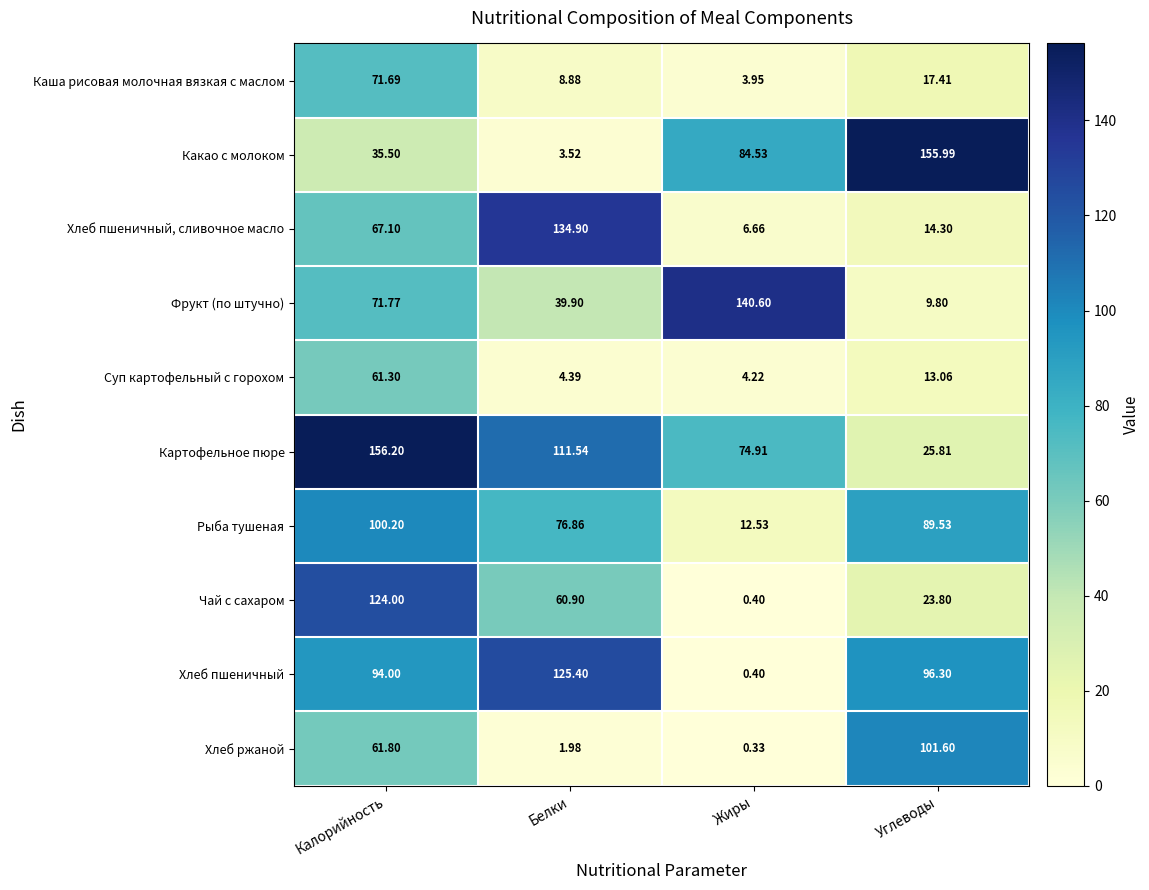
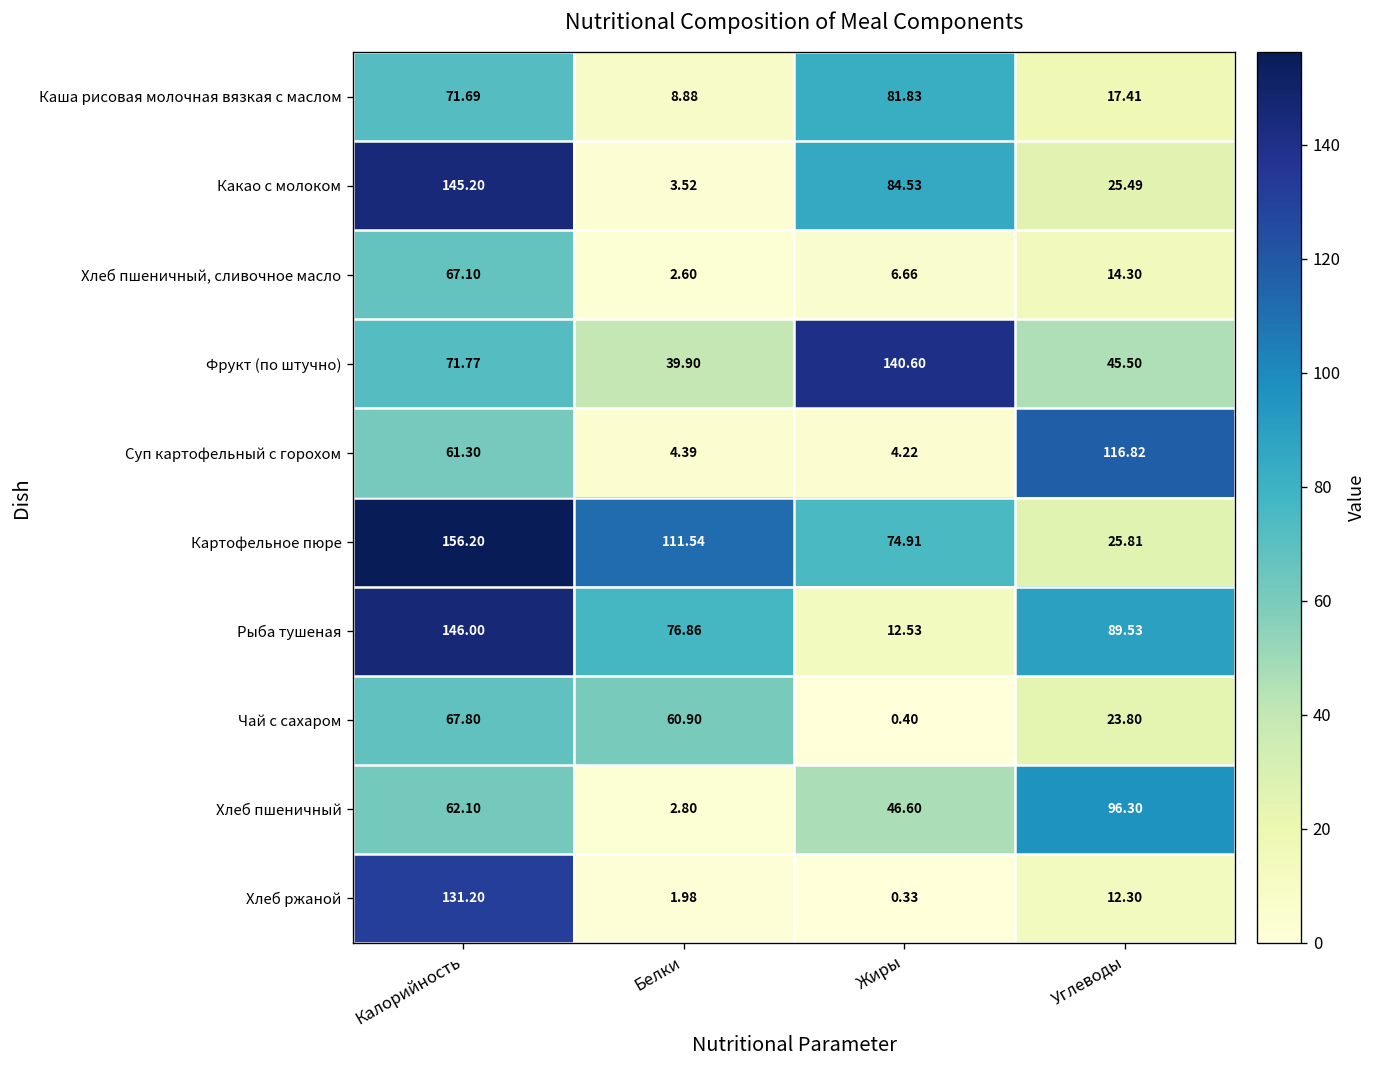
  {
    "Каша рисовая молочная вязкая с маслом": {
      "Калорийность": 71.69,
      "Белки": 8.88,
-     "Жиры": 3.95,
+     "Жиры": 81.83,
      "Углеводы": 17.41
    },
    "Какао с молоком": {
-     "Калорийность": 35.50,
+     "Калорийность": 145.20,
      "Белки": 3.52,
      "Жиры": 84.53,
-     "Углеводы": 155.99
+     "Углеводы": 25.49
    },
    "Хлеб пшеничный, сливочное масло": {
      "Калорийность": 67.10,
-     "Белки": 134.90,
+     "Белки": 2.60,
      "Жиры": 6.66,
      "Углеводы": 14.30
    },
    "Фрукт (по штучно)": {
      "Калорийность": 71.77,
      "Белки": 39.90,
      "Жиры": 140.60,
-     "Углеводы": 9.80
+     "Углеводы": 45.50
    },
    "Суп картофельный с горохом": {
      "Калорийность": 61.30,
      "Белки": 4.39,
      "Жиры": 4.22,
-     "Углеводы": 13.06
+     "Углеводы": 116.82
    },
    "Картофельное пюре": {
      "Калорийность": 156.20,
      "Белки": 111.54,
      "Жиры": 74.91,
      "Углеводы": 25.81
    },
    "Рыба тушеная": {
-     "Калорийность": 100.20,
+     "Калорийность": 146.00,
      "Белки": 76.86,
      "Жиры": 12.53,
      "Углеводы": 89.53
    },
    "Чай с сахаром": {
-     "Калорийность": 124.00,
+     "Калорийность": 67.80,
      "Белки": 60.90,
      "Жиры": 0.40,
      "Углеводы": 23.80
    },
    "Хлеб пшеничный": {
-     "Калорийность": 94.00,
-     "Белки": 125.40,
-     "Жиры": 0.40,
+     "Калорийность": 62.10,
+     "Белки": 2.80,
+     "Жиры": 46.60,
      "Углеводы": 96.30
    },
    "Хлеб ржаной": {
-     "Калорийность": 61.80,
+     "Калорийность": 131.20,
      "Белки": 1.98,
      "Жиры": 0.33,
-     "Углеводы": 101.60
+     "Углеводы": 12.30
    }
  }
